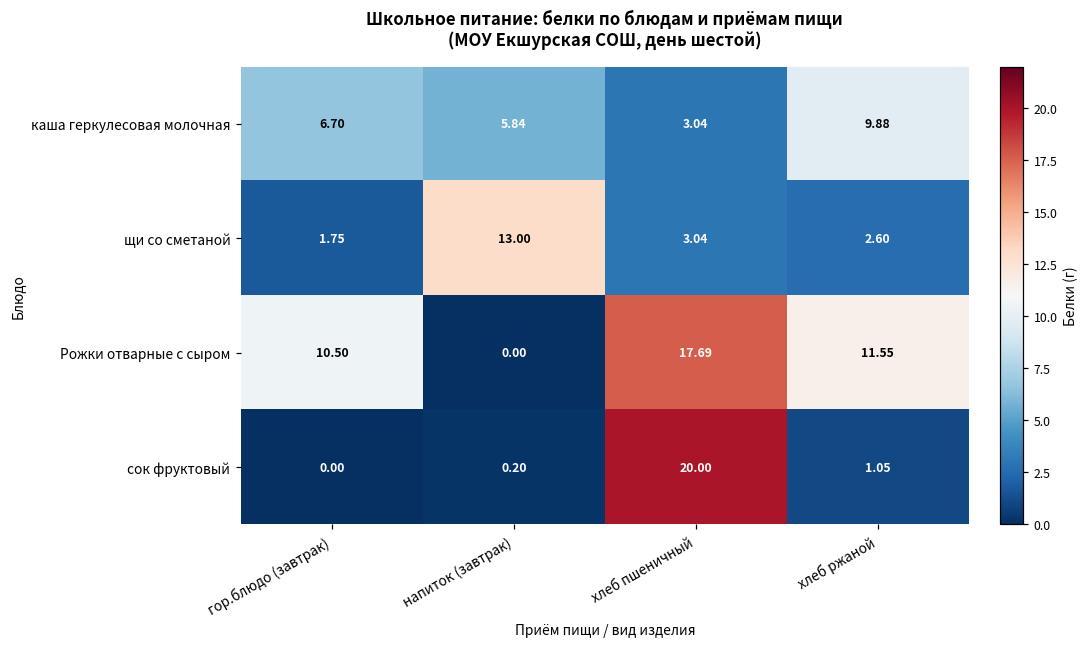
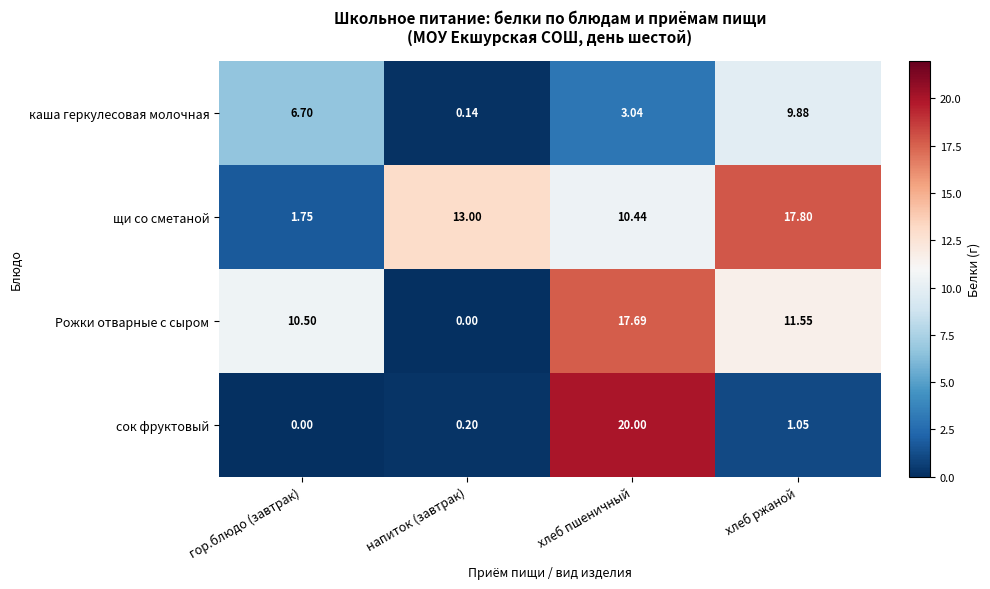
  {
    "каша геркулесовая молочная": {
      "гор.блюдо (завтрак)": 6.70,
-     "напиток (завтрак)": 5.84,
+     "напиток (завтрак)": 0.14,
      "хлеб пшеничный": 3.04,
      "хлеб ржаной": 9.88
    },
    "щи со сметаной": {
      "гор.блюдо (завтрак)": 1.75,
      "напиток (завтрак)": 13.00,
-     "хлеб пшеничный": 3.04,
-     "хлеб ржаной": 2.60
+     "хлеб пшеничный": 10.44,
+     "хлеб ржаной": 17.80
    },
    "Рожки отварные с сыром": {
      "гор.блюдо (завтрак)": 10.50,
      "напиток (завтрак)": 0.00,
      "хлеб пшеничный": 17.69,
      "хлеб ржаной": 11.55
    },
    "сок фруктовый": {
      "гор.блюдо (завтрак)": 0.00,
      "напиток (завтрак)": 0.20,
      "хлеб пшеничный": 20.00,
      "хлеб ржаной": 1.05
    }
  }
